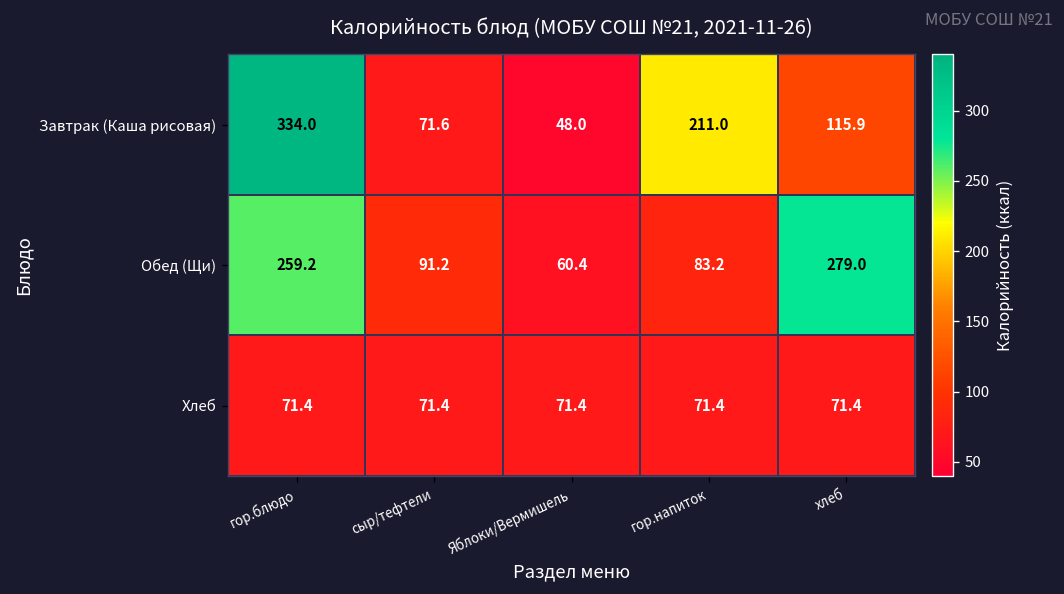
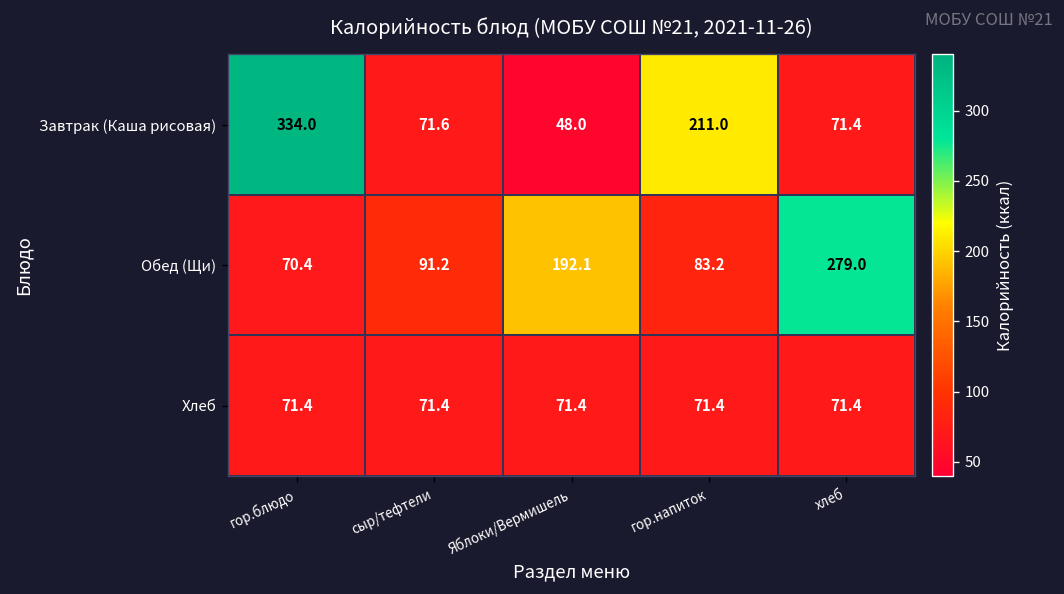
  {
    "Завтрак (Каша рисовая)": {
      "гор.блюдо": 334.0,
      "сыр/тефтели": 71.6,
      "Яблоки/Вермишель": 48.0,
      "гор.напиток": 211.0,
-     "хлеб": 115.9
+     "хлеб": 71.4
    },
    "Обед (Щи)": {
-     "гор.блюдо": 259.2,
+     "гор.блюдо": 70.4,
      "сыр/тефтели": 91.2,
-     "Яблоки/Вермишель": 60.4,
+     "Яблоки/Вермишель": 192.1,
      "гор.напиток": 83.2,
      "хлеб": 279.0
    },
    "Хлеб": {
      "гор.блюдо": 71.4,
      "сыр/тефтели": 71.4,
      "Яблоки/Вермишель": 71.4,
      "гор.напиток": 71.4,
      "хлеб": 71.4
    }
  }
